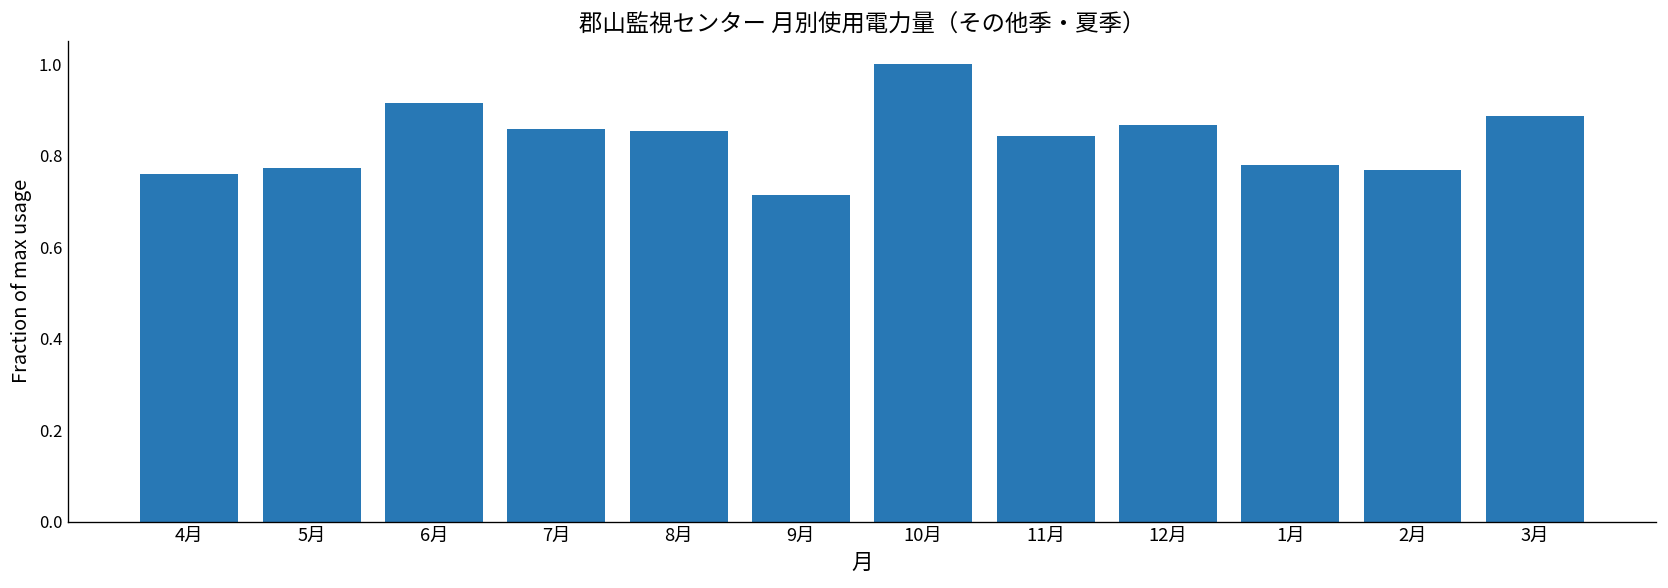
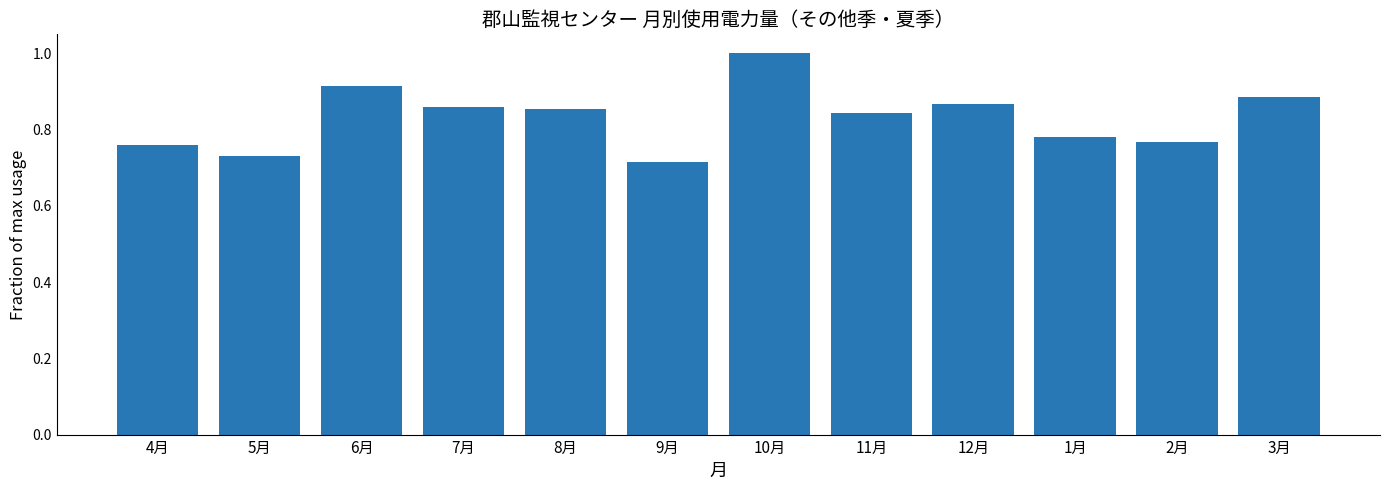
  {
    "4月": 0.76,
-   "5月": 0.77,
+   "5月": 0.73,
    "6月": 0.91,
    "7月": 0.86,
    "8月": 0.85,
    "9月": 0.71,
    "10月": 1.00,
    "11月": 0.84,
    "12月": 0.87,
    "1月": 0.78,
    "2月": 0.77,
    "3月": 0.89
  }
